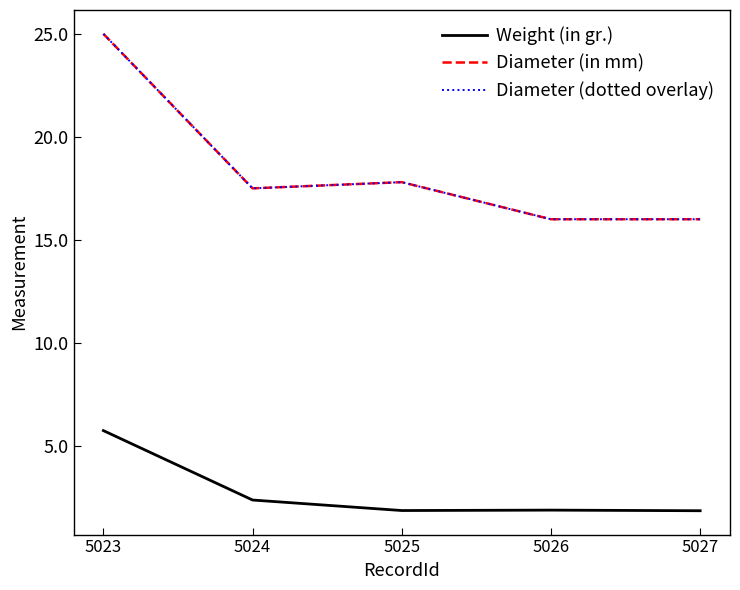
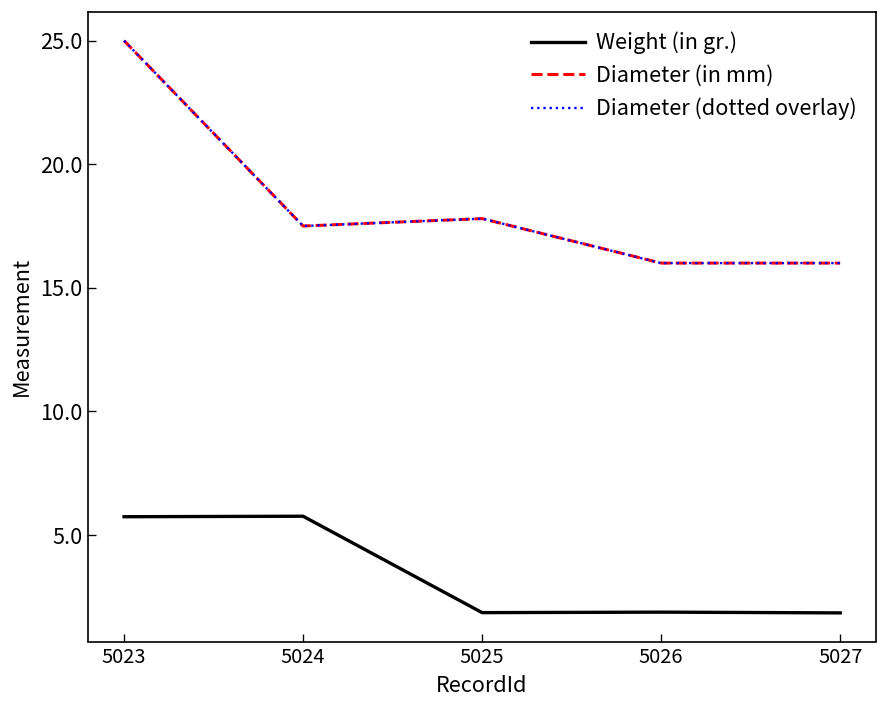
  {
    "Weight (in gr.)": {
      "5023": 5.7,
-     "5024": 2.4,
+     "5024": 5.8,
      "5025": 1.9,
      "5026": 1.9,
      "5027": 1.9
    },
    "Diameter (dotted overlay)": {
      "5023": 25.0,
      "5024": 17.5,
      "5025": 17.8,
      "5026": 16.0,
      "5027": 16.0
    }
  }
